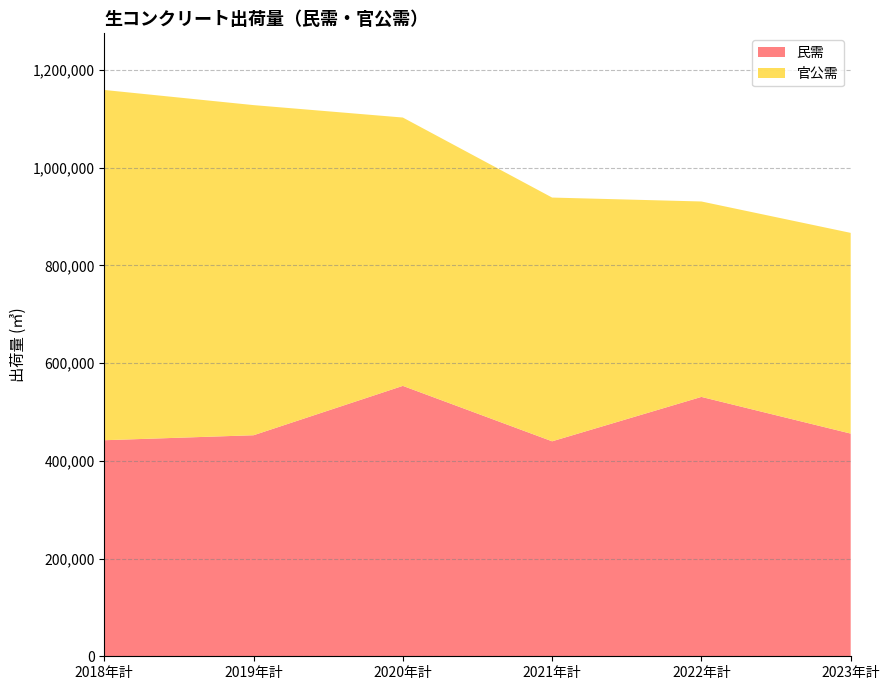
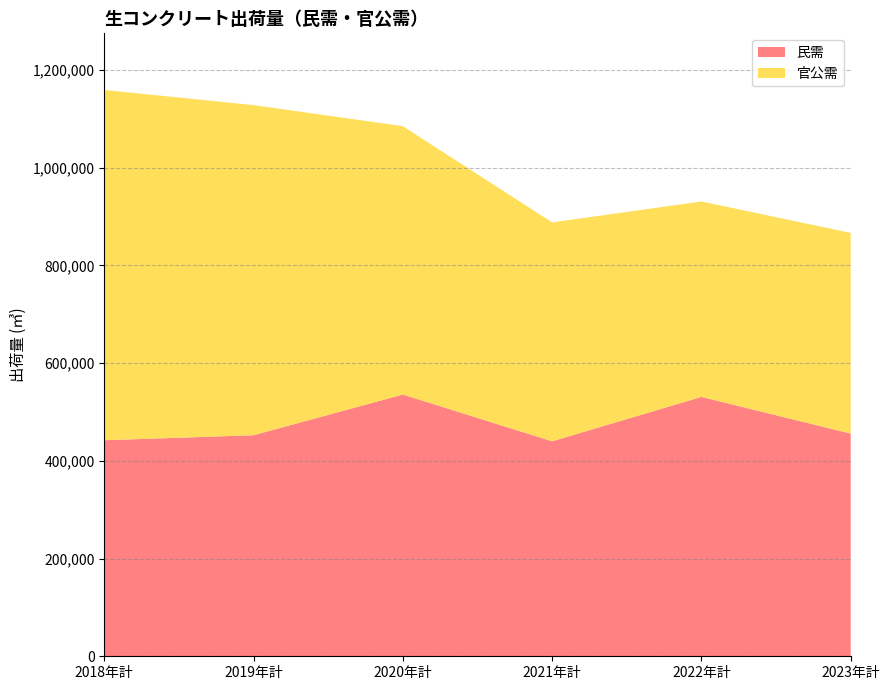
  {
    "民需": {
      "2018年計": "440,000",
      "2019年計": "450,000",
-     "2020年計": "550,000",
+     "2020年計": "540,000",
      "2021年計": "440,000",
      "2022年計": "530,000",
      "2023年計": "460,000"
    },
    "官公需": {
      "2018年計": "720,000",
      "2019年計": "680,000",
      "2020年計": "550,000",
-     "2021年計": "500,000",
+     "2021年計": "450,000",
      "2022年計": "400,000",
      "2023年計": "410,000"
    }
  }
